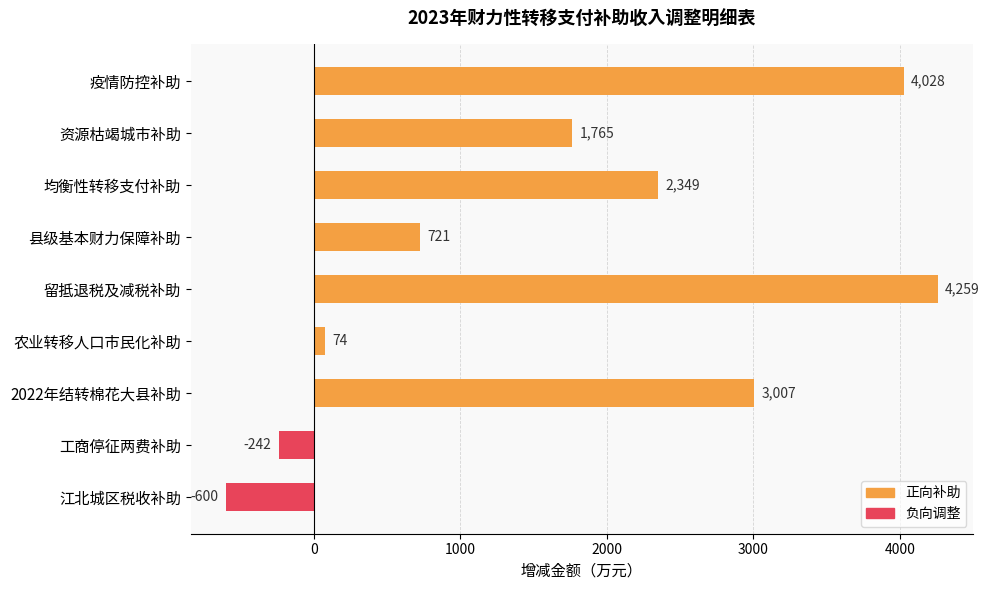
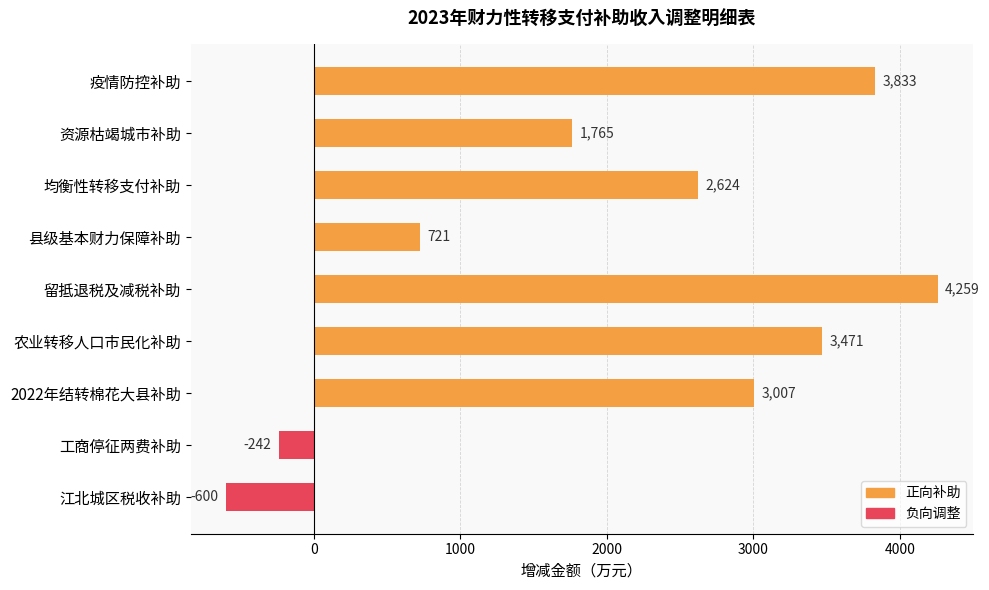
  {
-   "疫情防控补助": "4,028",
+   "疫情防控补助": "3,833",
    "资源枯竭城市补助": "1,765",
-   "均衡性转移支付补助": "2,349",
+   "均衡性转移支付补助": "2,624",
    "县级基本财力保障补助": "721",
    "留抵退税及减税补助": "4,259",
-   "农业转移人口市民化补助": "74",
+   "农业转移人口市民化补助": "3,471",
    "2022年结转棉花大县补助": "3,007",
    "工商停征两费补助": "-242",
    "江北城区税收补助": "-600"
  }
